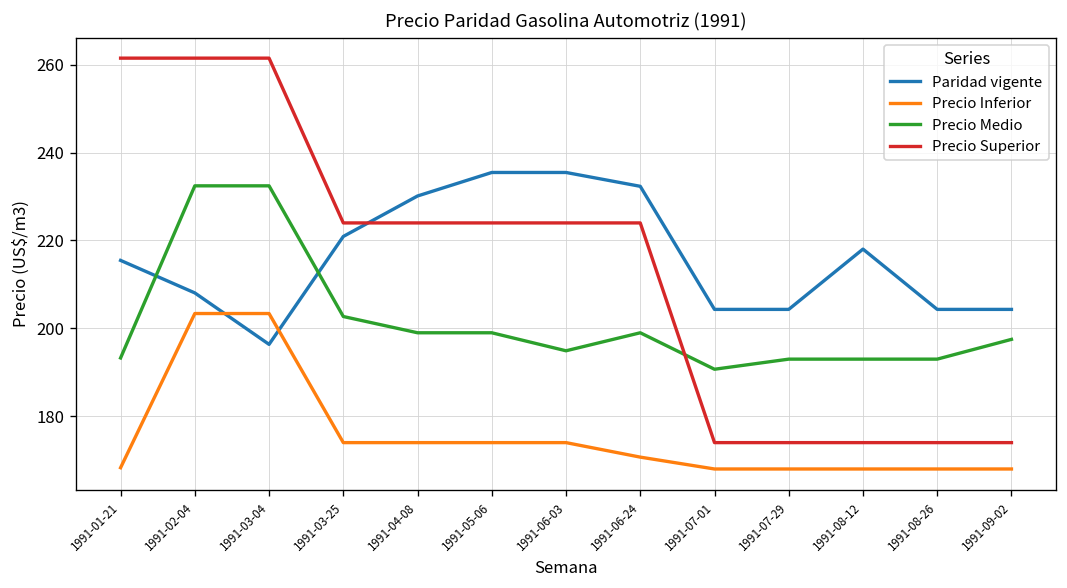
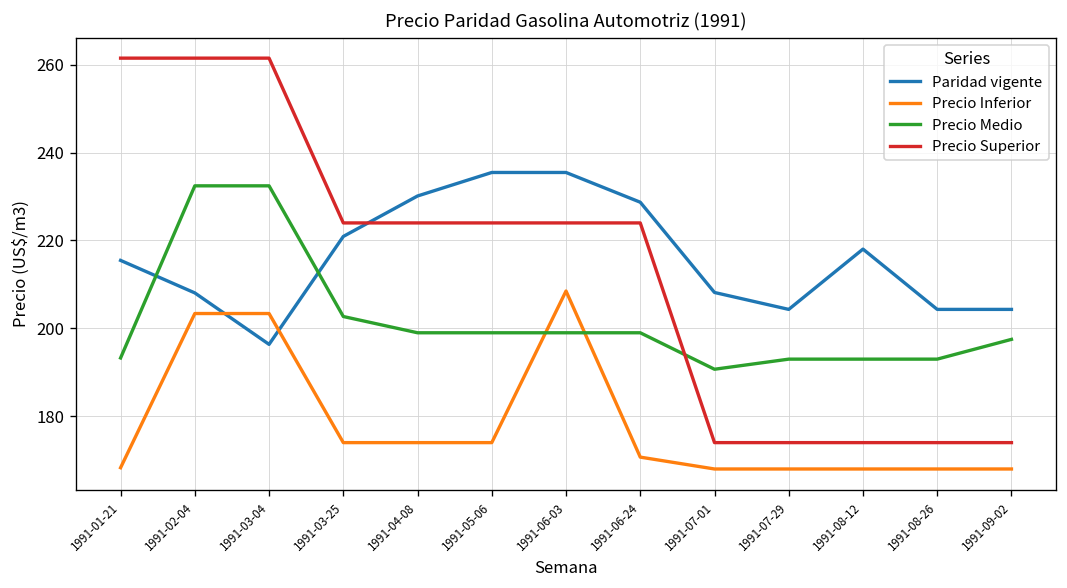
  {
    "Paridad vigente": {
      "1991-01-21": 215,
      "1991-02-04": 208,
      "1991-03-04": 196,
      "1991-03-25": 221,
      "1991-04-08": 230,
      "1991-05-06": 235,
      "1991-06-03": 235,
-     "1991-06-24": 232,
-     "1991-07-01": 204,
+     "1991-06-24": 229,
+     "1991-07-01": 208,
      "1991-07-29": 204,
      "1991-08-12": 218,
      "1991-08-26": 204,
      "1991-09-02": 204
    },
    "Precio Inferior": {
      "1991-01-21": 168,
      "1991-02-04": 203,
      "1991-03-04": 203,
      "1991-03-25": 174,
      "1991-04-08": 174,
      "1991-05-06": 174,
-     "1991-06-03": 174,
+     "1991-06-03": 209,
      "1991-06-24": 171,
      "1991-07-01": 168,
      "1991-07-29": 168,
      "1991-08-12": 168,
      "1991-08-26": 168,
      "1991-09-02": 168
    },
    "Precio Medio": {
      "1991-01-21": 193,
      "1991-02-04": 232,
      "1991-03-04": 232,
      "1991-03-25": 203,
      "1991-04-08": 199,
      "1991-05-06": 199,
-     "1991-06-03": 195,
+     "1991-06-03": 199,
      "1991-06-24": 199,
      "1991-07-01": 191,
      "1991-07-29": 193,
      "1991-08-12": 193,
      "1991-08-26": 193,
      "1991-09-02": 198
    },
    "Precio Superior": {
      "1991-01-21": 262,
      "1991-02-04": 262,
      "1991-03-04": 262,
      "1991-03-25": 224,
      "1991-04-08": 224,
      "1991-05-06": 224,
      "1991-06-03": 224,
      "1991-06-24": 224,
      "1991-07-01": 174,
      "1991-07-29": 174,
      "1991-08-12": 174,
      "1991-08-26": 174,
      "1991-09-02": 174
    }
  }
